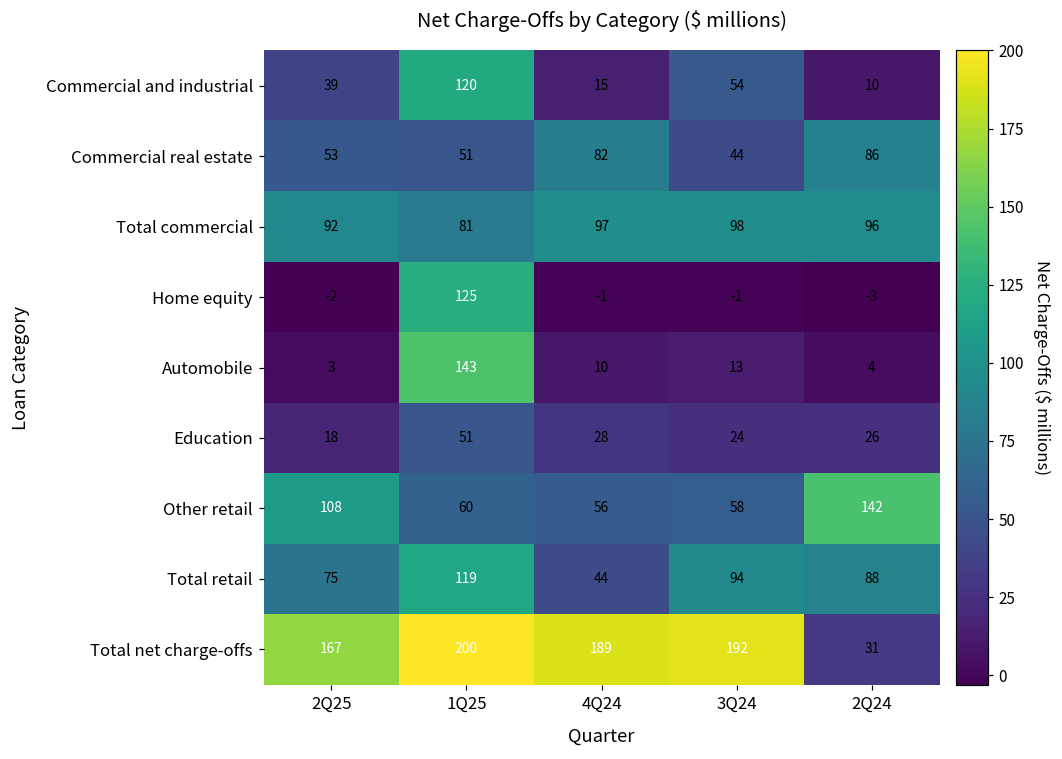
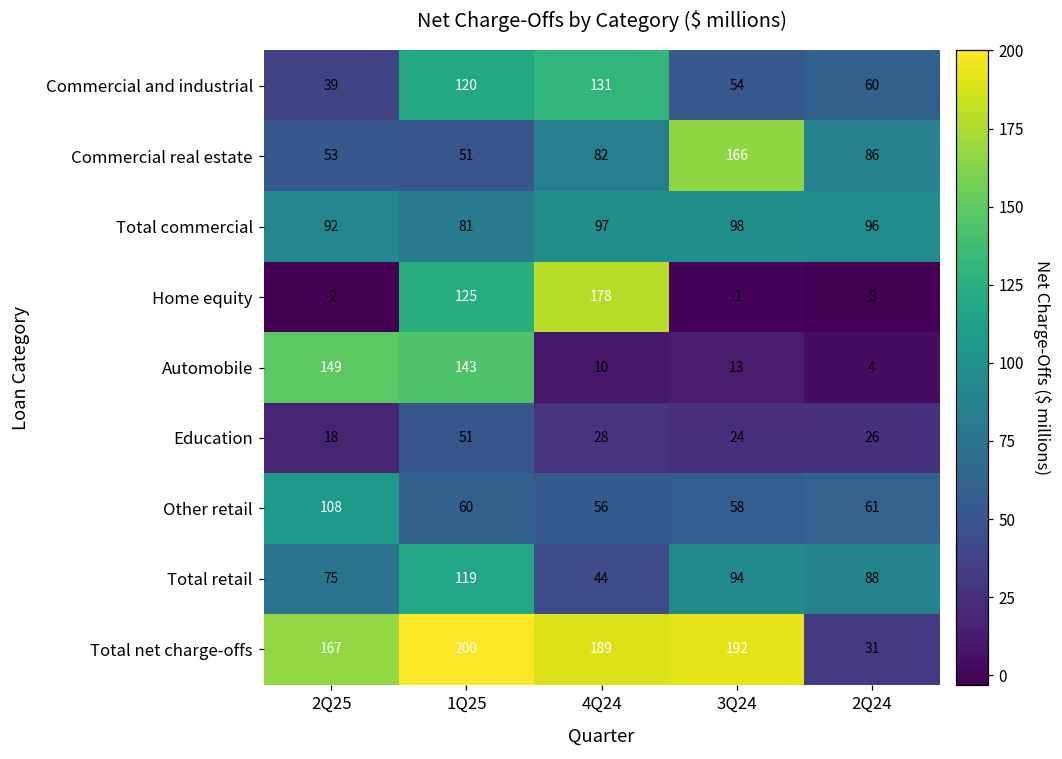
  {
    "Commercial and industrial": {
      "2Q25": 39,
      "1Q25": 120,
-     "4Q24": 15,
+     "4Q24": 131,
      "3Q24": 54,
-     "2Q24": 10
+     "2Q24": 60
    },
    "Commercial real estate": {
      "2Q25": 53,
      "1Q25": 51,
      "4Q24": 82,
-     "3Q24": 44,
+     "3Q24": 166,
      "2Q24": 86
    },
    "Total commercial": {
      "2Q25": 92,
      "1Q25": 81,
      "4Q24": 97,
      "3Q24": 98,
      "2Q24": 96
    },
    "Home equity": {
      "2Q25": -2,
      "1Q25": 125,
-     "4Q24": -1,
+     "4Q24": 178,
      "3Q24": -1,
      "2Q24": -3
    },
    "Automobile": {
-     "2Q25": 3,
+     "2Q25": 149,
      "1Q25": 143,
      "4Q24": 10,
      "3Q24": 13,
      "2Q24": 4
    },
    "Education": {
      "2Q25": 18,
      "1Q25": 51,
      "4Q24": 28,
      "3Q24": 24,
      "2Q24": 26
    },
    "Other retail": {
      "2Q25": 108,
      "1Q25": 60,
      "4Q24": 56,
      "3Q24": 58,
-     "2Q24": 142
+     "2Q24": 61
    },
    "Total retail": {
      "2Q25": 75,
      "1Q25": 119,
      "4Q24": 44,
      "3Q24": 94,
      "2Q24": 88
    },
    "Total net charge-offs": {
      "2Q25": 167,
      "1Q25": 200,
      "4Q24": 189,
      "3Q24": 192,
      "2Q24": 31
    }
  }
